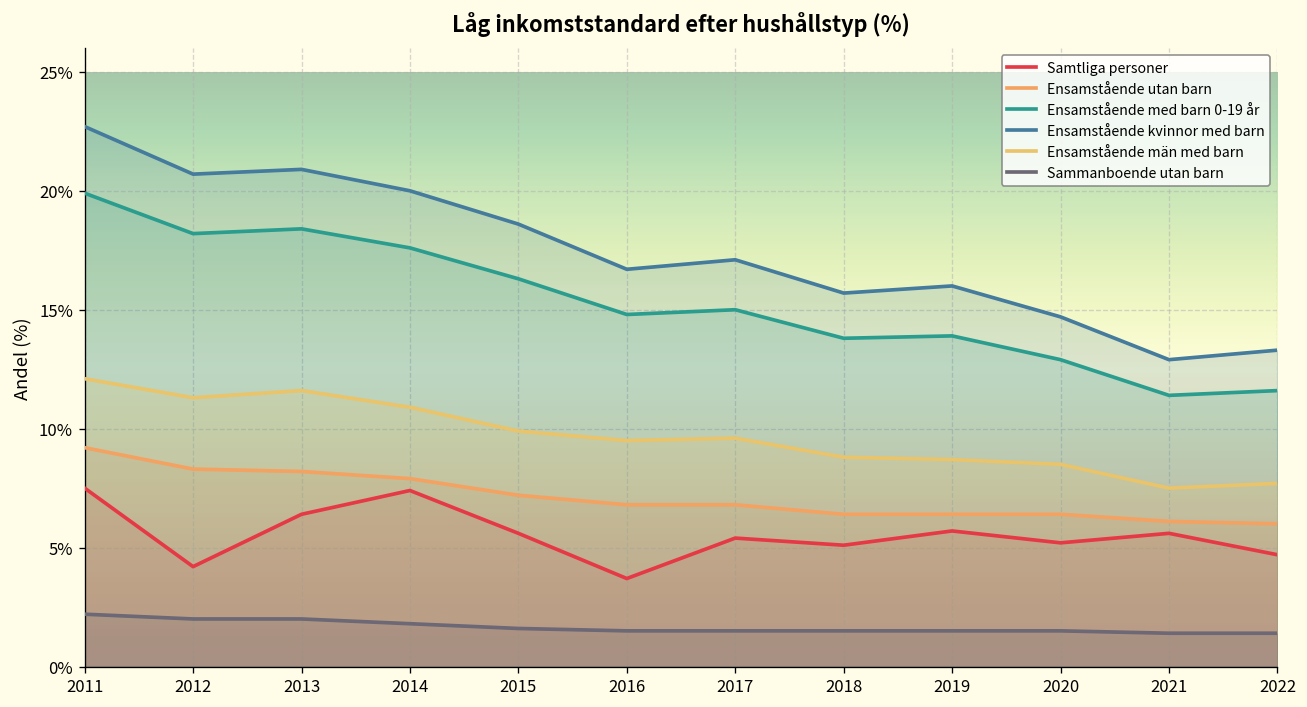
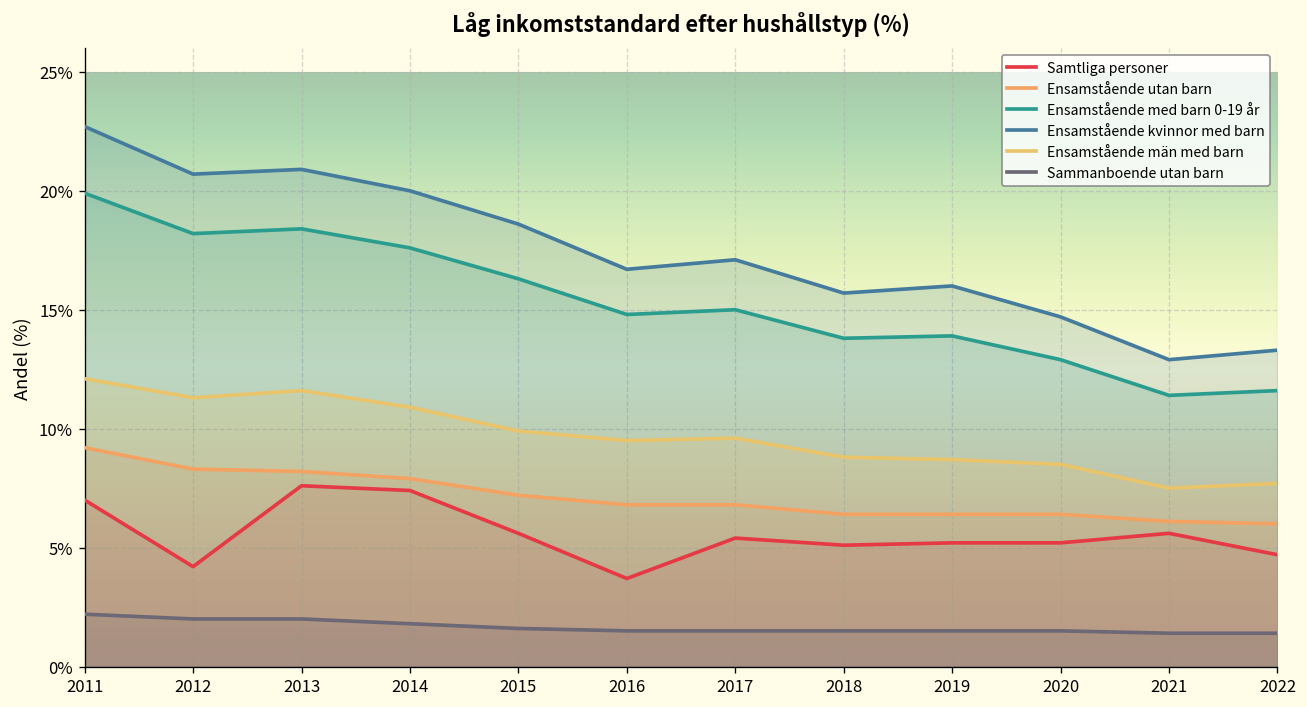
  {
    "Samtliga personer": {
-     "2011": "7.5%",
+     "2011": "7.0%",
      "2012": "4.2%",
-     "2013": "6.4%",
+     "2013": "7.6%",
      "2014": "7.4%",
      "2015": "5.6%",
      "2016": "3.7%",
      "2017": "5.4%",
      "2018": "5.1%",
-     "2019": "5.7%",
+     "2019": "5.2%",
      "2020": "5.2%",
      "2021": "5.6%",
      "2022": "4.7%"
    }
  }
